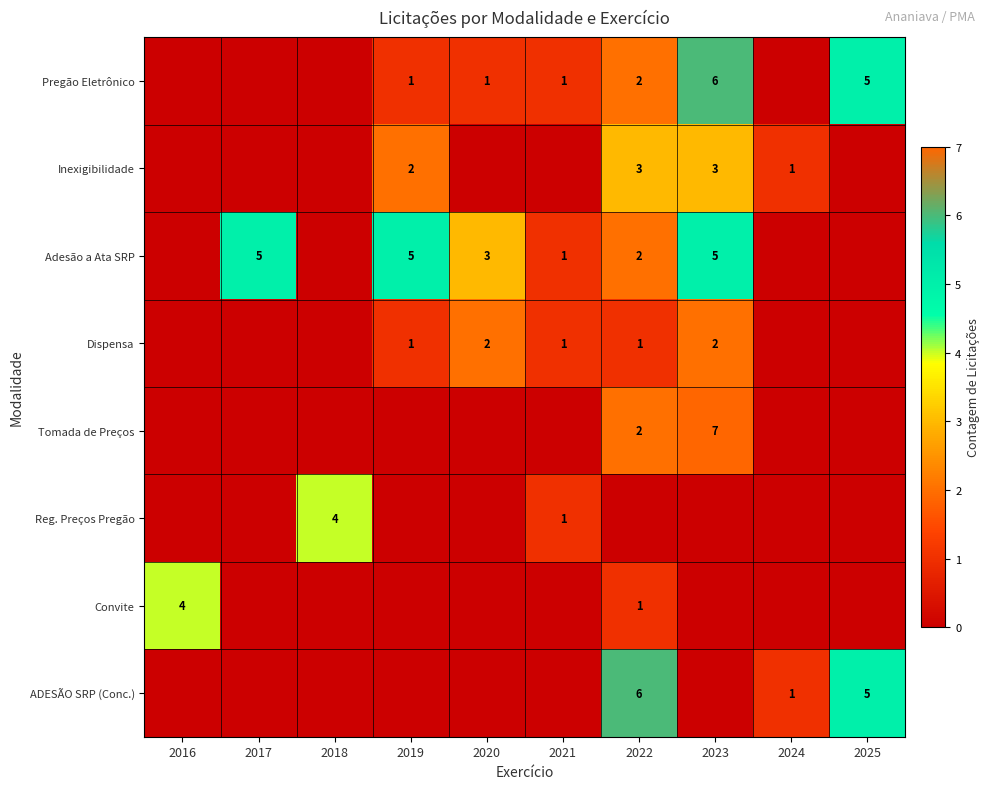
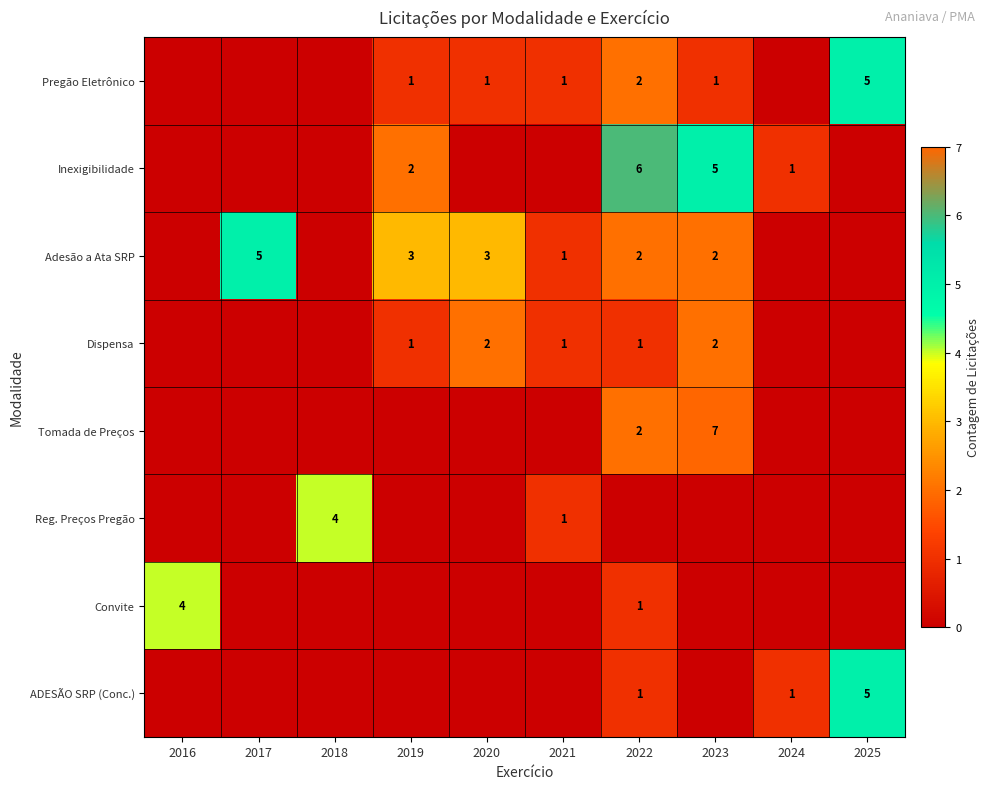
  {
    "Pregão Eletrônico": {
      "2019": 1,
      "2020": 1,
      "2021": 1,
      "2022": 2,
-     "2023": 6,
+     "2023": 1,
      "2025": 5
    },
    "Inexigibilidade": {
      "2019": 2,
-     "2022": 3,
-     "2023": 3,
+     "2022": 6,
+     "2023": 5,
      "2024": 1
    },
    "Adesão a Ata SRP": {
      "2017": 5,
-     "2019": 5,
+     "2019": 3,
      "2020": 3,
      "2021": 1,
      "2022": 2,
-     "2023": 5
+     "2023": 2
    },
    "Dispensa": {
      "2019": 1,
      "2020": 2,
      "2021": 1,
      "2022": 1,
      "2023": 2
    },
    "Tomada de Preços": {
      "2022": 2,
      "2023": 7
    },
    "Reg. Preços Pregão": {
      "2018": 4,
      "2021": 1
    },
    "Convite": {
      "2016": 4,
      "2022": 1
    },
    "ADESÃO SRP (Conc.)": {
-     "2022": 6,
+     "2022": 1,
      "2024": 1,
      "2025": 5
    }
  }
